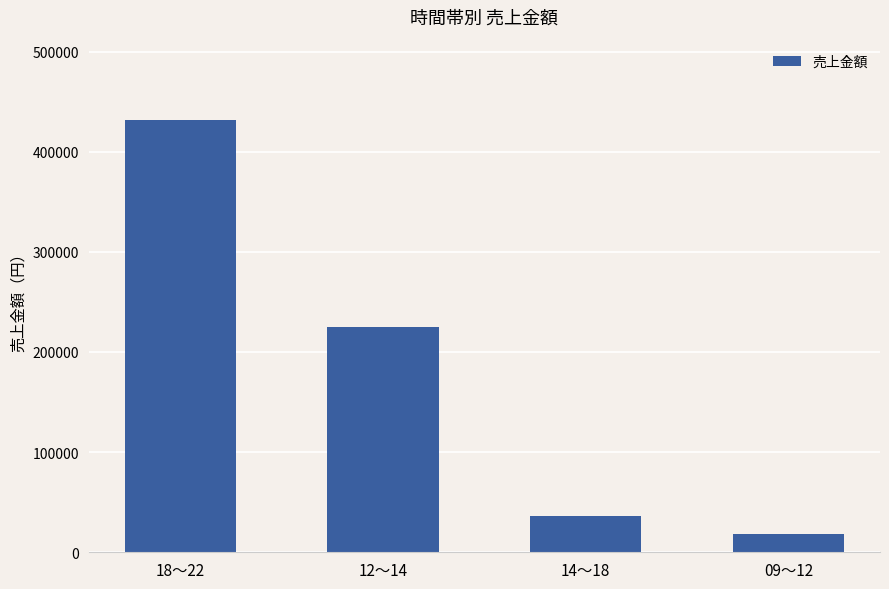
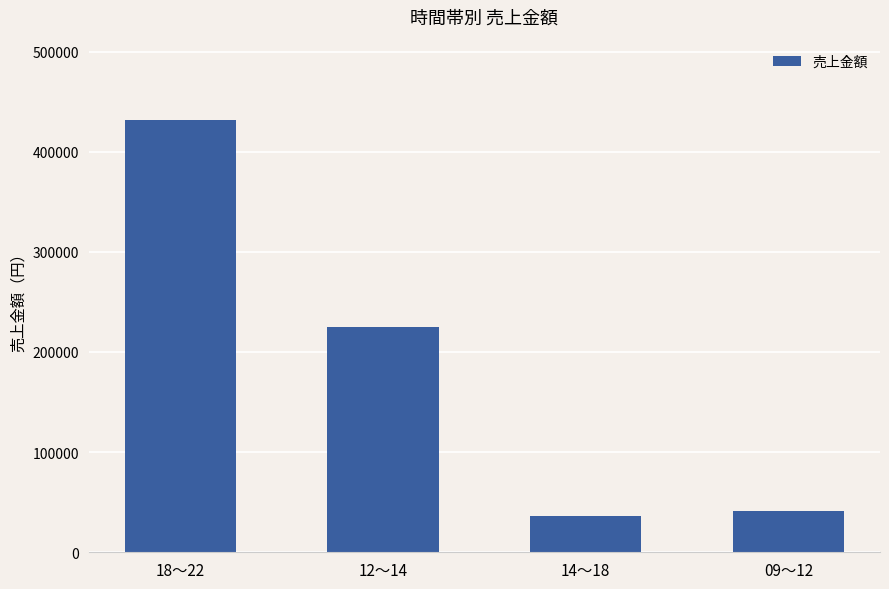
  {
    "18～22": 431000,
    "12～14": 225000,
    "14～18": 37000,
-   "09～12": 18000
+   "09～12": 41000
  }
